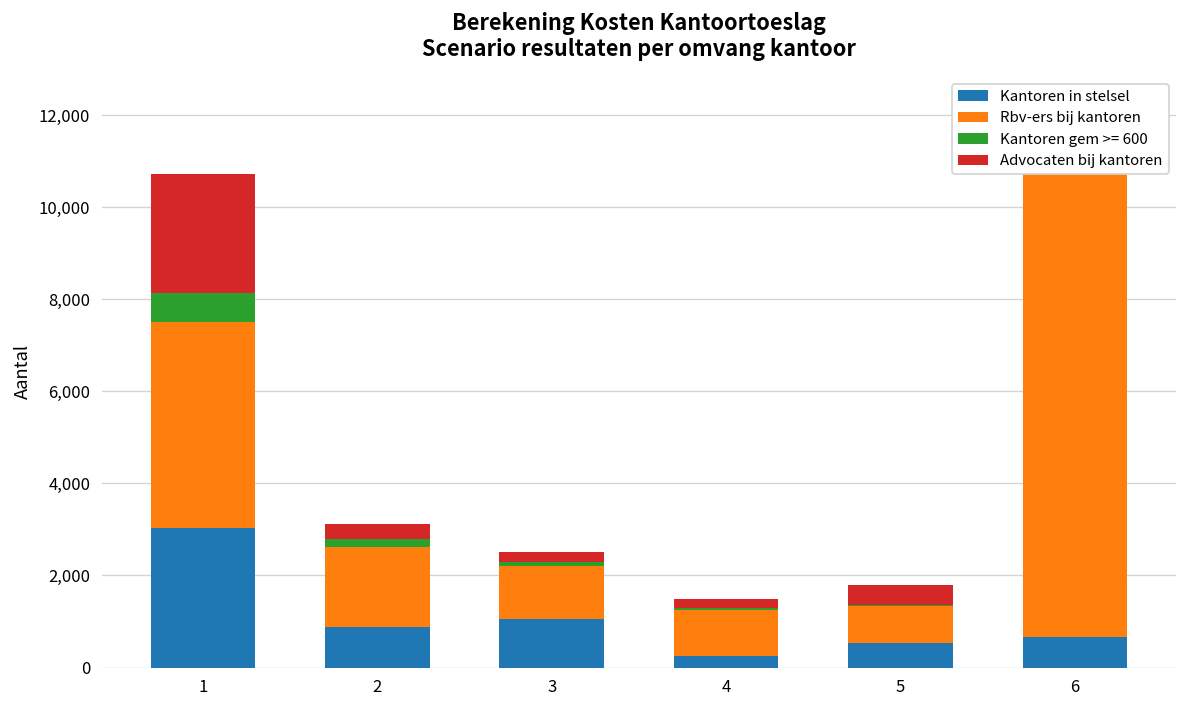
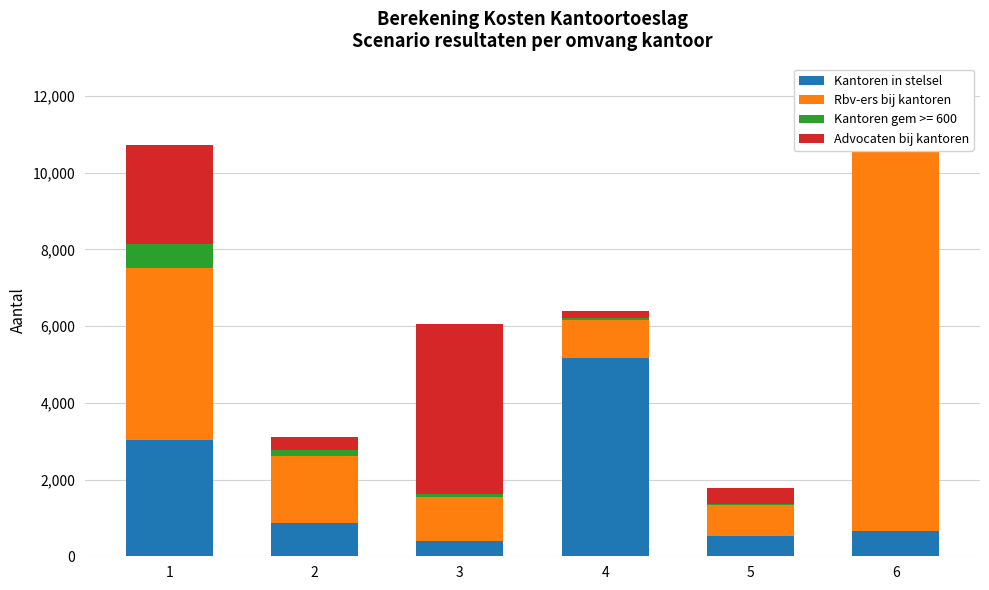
  {
    "Kantoren in stelsel": {
      "1": "3,000",
      "2": "900",
-     "3": "1,100",
-     "4": "200",
+     "3": "400",
+     "4": "5,200",
      "5": "500",
      "6": "700"
    },
    "Rbv-ers bij kantoren": {
      "1": "4,500",
      "2": "1,700",
      "3": "1,200",
      "4": "1,000",
      "5": "800"
    },
    "Kantoren gem >= 600": {
      "1": "600",
      "2": "200",
      "3": "100"
    },
    "Advocaten bij kantoren": {
      "1": "2,600",
      "2": "300",
-     "3": "200",
+     "3": "4,400",
      "4": "200",
      "5": "400"
    }
  }
